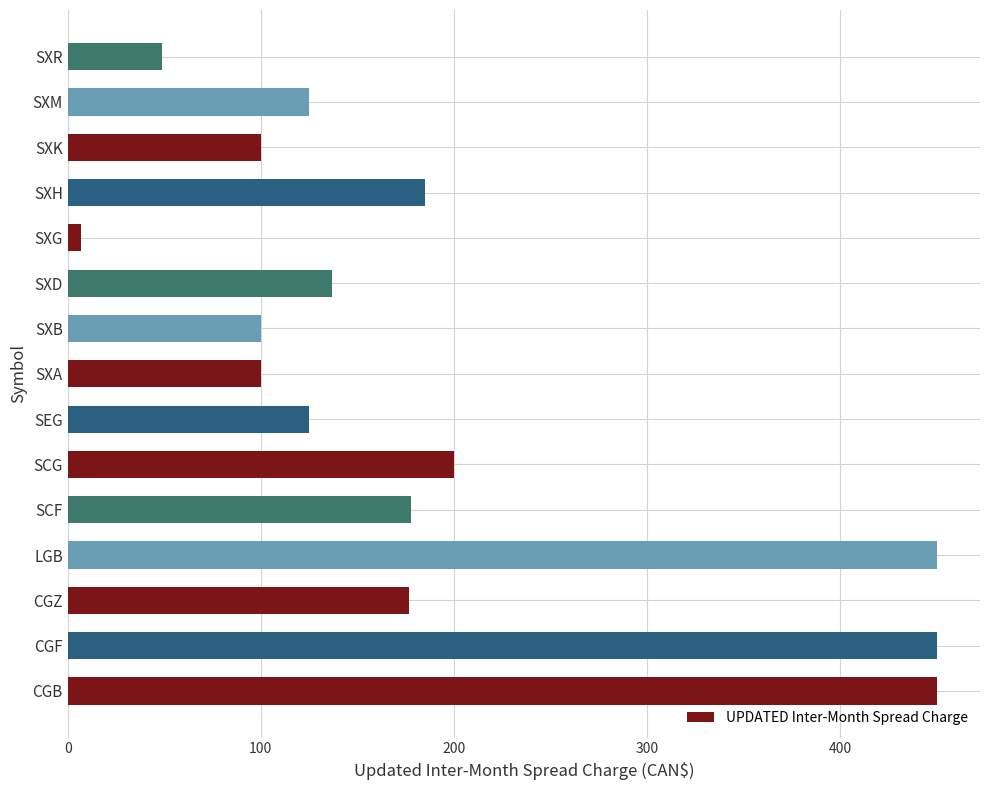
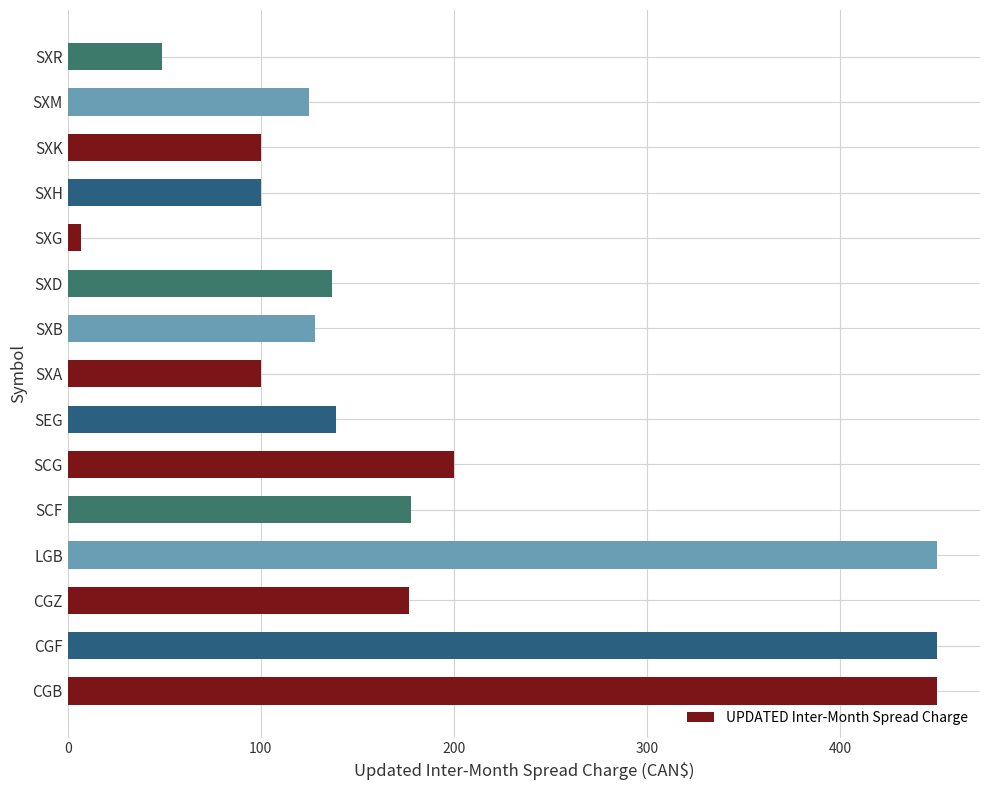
  {
    "SXR": 49,
    "SXM": 125,
    "SXK": 100,
-   "SXH": 185,
+   "SXH": 100,
    "SXG": 7,
    "SXD": 137,
-   "SXB": 100,
+   "SXB": 128,
    "SXA": 100,
-   "SEG": 125,
+   "SEG": 139,
    "SCG": 200,
    "SCF": 178,
    "LGB": 450,
    "CGZ": 177,
    "CGF": 450,
    "CGB": 450
  }
